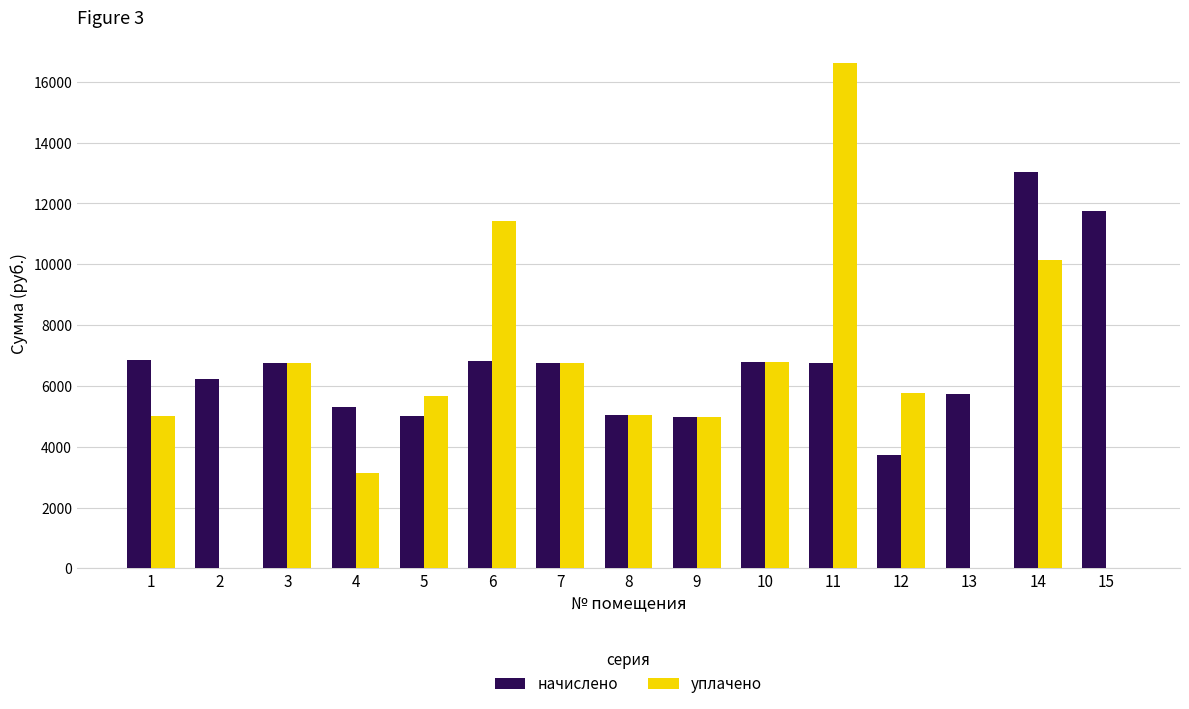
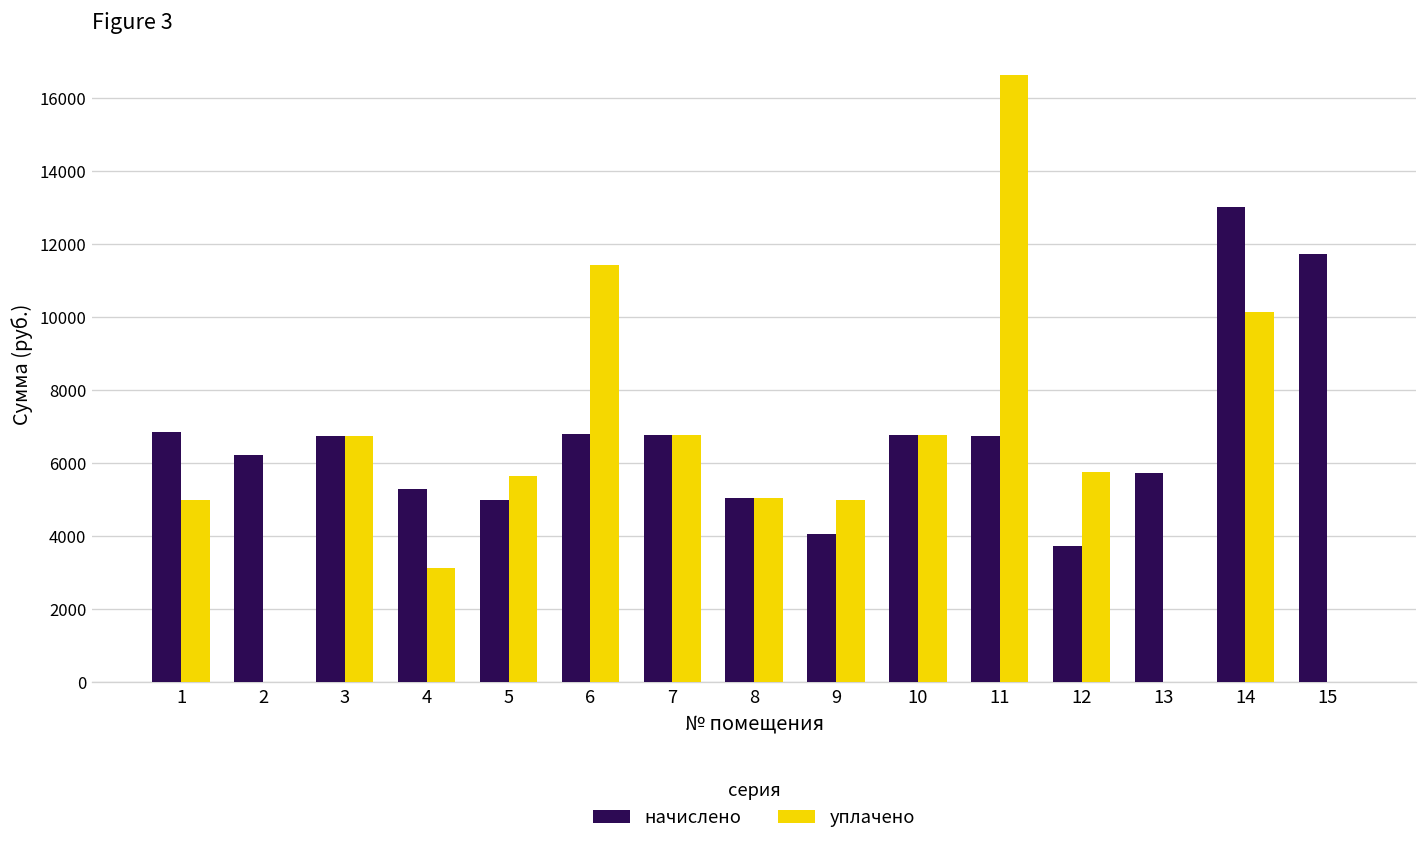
  {
    "начислено": {
      "1": 6900,
      "2": 6200,
      "3": 6800,
      "4": 5300,
      "5": 5000,
      "6": 6800,
      "7": 6800,
      "8": 5100,
-     "9": 5000,
+     "9": 4100,
      "10": 6800,
      "11": 6800,
      "12": 3700,
      "13": 5700,
      "14": 13000,
      "15": 11700
    },
    "уплачено": {
      "1": 5000,
      "2": 0,
      "3": 6800,
      "4": 3100,
      "5": 5700,
      "6": 11400,
      "7": 6800,
      "8": 5100,
      "9": 5000,
      "10": 6800,
      "11": 16600,
      "12": 5800,
      "13": 0,
      "14": 10100,
      "15": 0
    }
  }
